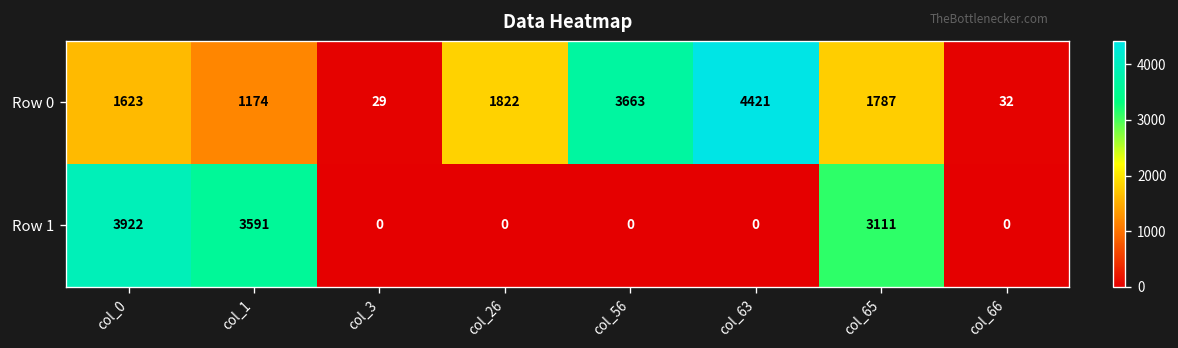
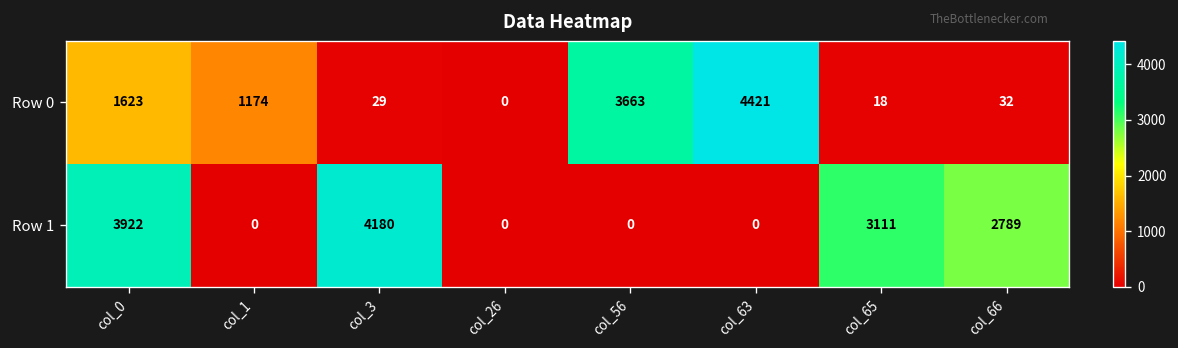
  {
    "Row 0": {
      "col_0": 1623,
      "col_1": 1174,
      "col_3": 29,
-     "col_26": 1822,
+     "col_26": 0,
      "col_56": 3663,
      "col_63": 4421,
-     "col_65": 1787,
+     "col_65": 18,
      "col_66": 32
    },
    "Row 1": {
      "col_0": 3922,
-     "col_1": 3591,
-     "col_3": 0,
+     "col_1": 0,
+     "col_3": 4180,
      "col_26": 0,
      "col_56": 0,
      "col_63": 0,
      "col_65": 3111,
-     "col_66": 0
+     "col_66": 2789
    }
  }
